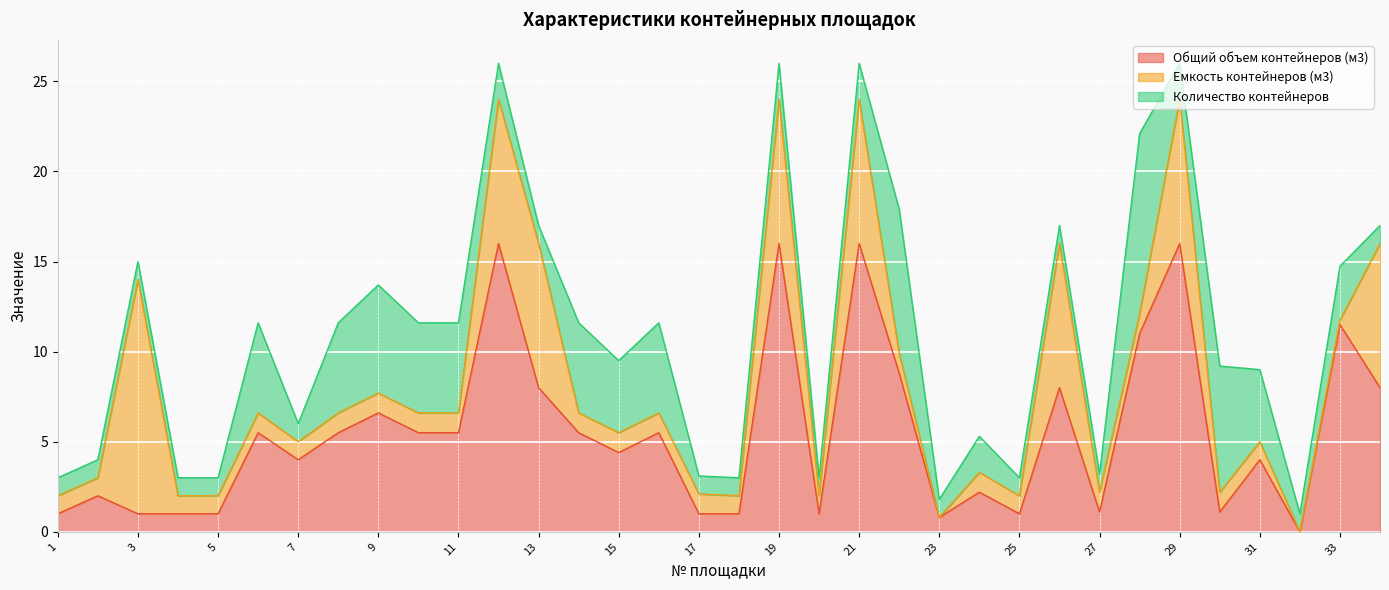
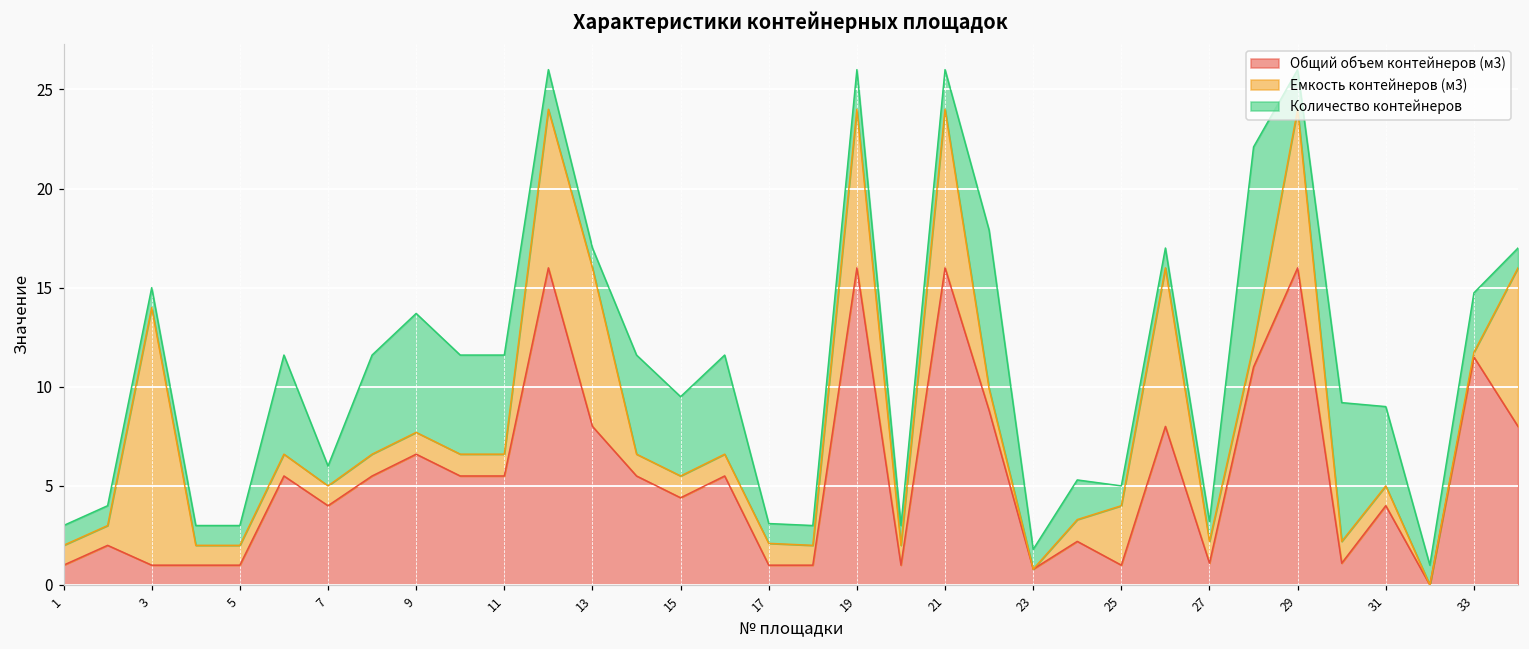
  {
    "Общий объем контейнеров (м3)": {
      "1": 1,
      "3": 1,
      "5": 1,
      "7": 4,
      "9": 6.6,
      "11": 5.5,
      "13": 8,
      "15": 4.4,
      "17": 1,
      "19": 16,
      "21": 16,
      "25": 1,
      "27": 1,
      "29": 16,
      "31": 4,
      "33": 11.5
    },
    "Емкость контейнеров (м3)": {
      "1": 1,
      "3": 13,
      "5": 1,
      "7": 1,
      "9": 1,
      "11": 1,
      "13": 8,
      "15": 1,
      "17": 1,
      "19": 8,
      "21": 8,
-     "25": 1,
+     "25": 3,
      "27": 1,
      "31": 1,
      "33": 0.2
    },
    "Количество контейнеров": {
      "1": 1,
      "3": 1,
      "5": 1,
      "7": 1,
      "9": 6,
      "11": 5,
      "13": 1,
      "15": 4,
      "17": 1,
      "19": 2,
      "21": 2,
      "23": 1,
      "25": 1,
      "27": 1,
      "31": 4,
      "33": 3
    }
  }
